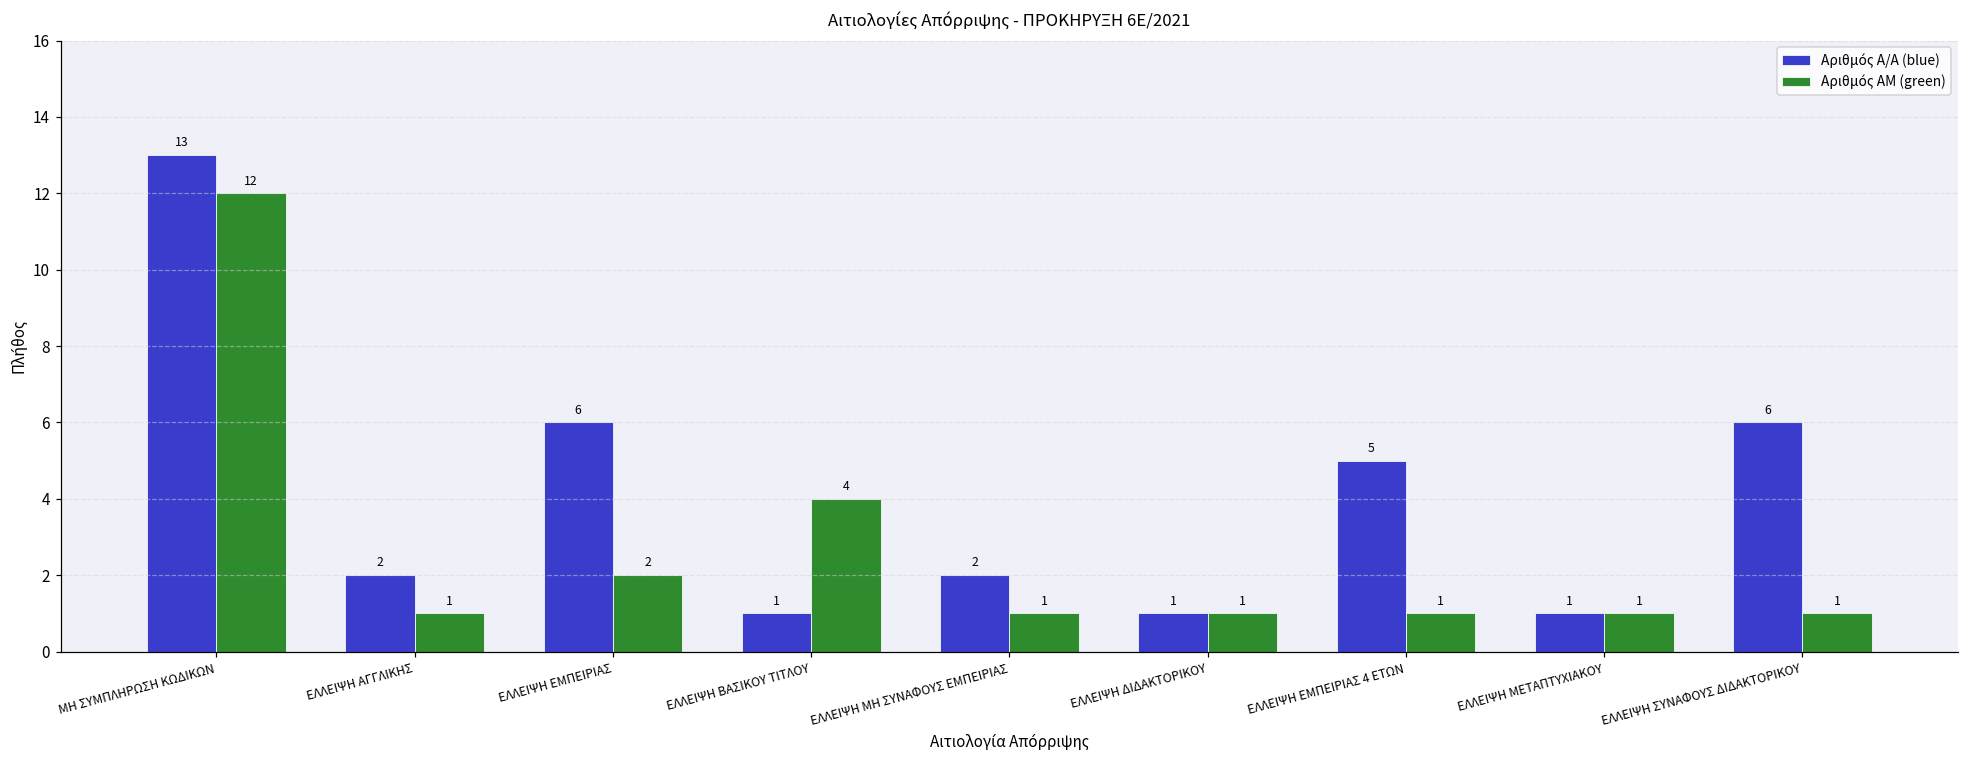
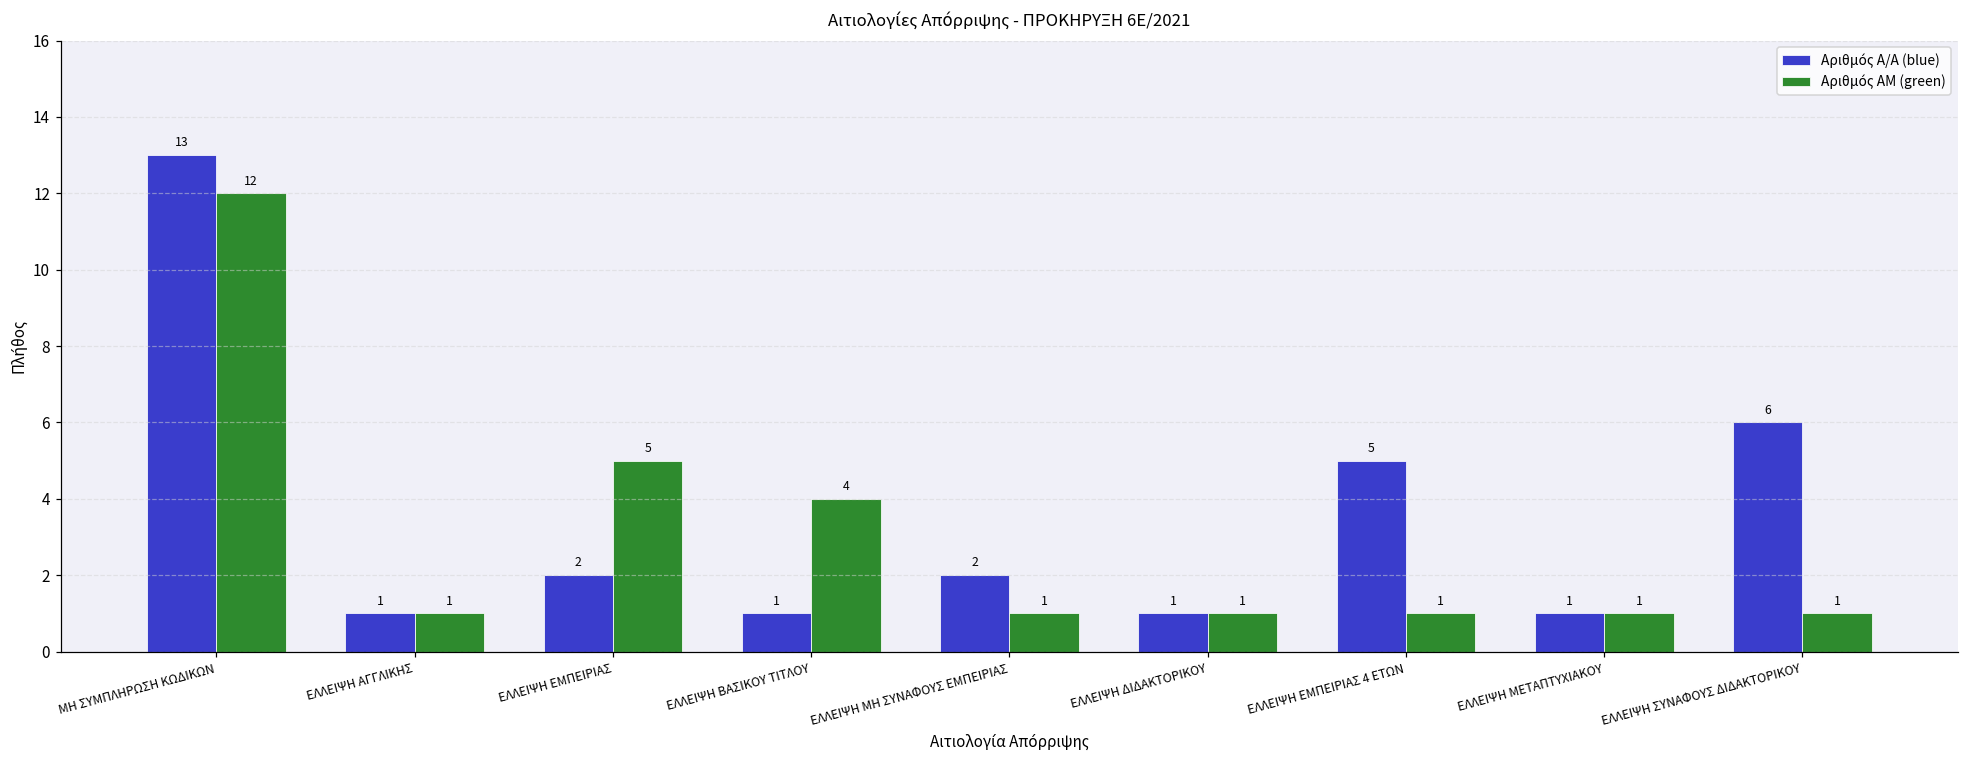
  {
    "Αριθμός Α/Α (blue)": {
      "ΜΗ ΣΥΜΠΛΗΡΩΣΗ ΚΩΔΙΚΩΝ": 13,
-     "ΕΛΛΕΙΨΗ ΑΓΓΛΙΚΗΣ": 2,
-     "ΕΛΛΕΙΨΗ ΕΜΠΕΙΡΙΑΣ": 6,
+     "ΕΛΛΕΙΨΗ ΑΓΓΛΙΚΗΣ": 1,
+     "ΕΛΛΕΙΨΗ ΕΜΠΕΙΡΙΑΣ": 2,
      "ΕΛΛΕΙΨΗ ΒΑΣΙΚΟΥ ΤΙΤΛΟΥ": 1,
      "ΕΛΛΕΙΨΗ ΜΗ ΣΥΝΑΦΟΥΣ ΕΜΠΕΙΡΙΑΣ": 2,
      "ΕΛΛΕΙΨΗ ΔΙΔΑΚΤΟΡΙΚΟΥ": 1,
      "ΕΛΛΕΙΨΗ ΕΜΠΕΙΡΙΑΣ 4 ΕΤΩΝ": 5,
      "ΕΛΛΕΙΨΗ ΜΕΤΑΠΤΥΧΙΑΚΟΥ": 1,
      "ΕΛΛΕΙΨΗ ΣΥΝΑΦΟΥΣ ΔΙΔΑΚΤΟΡΙΚΟΥ": 6
    },
    "Αριθμός ΑΜ (green)": {
      "ΜΗ ΣΥΜΠΛΗΡΩΣΗ ΚΩΔΙΚΩΝ": 12,
      "ΕΛΛΕΙΨΗ ΑΓΓΛΙΚΗΣ": 1,
-     "ΕΛΛΕΙΨΗ ΕΜΠΕΙΡΙΑΣ": 2,
+     "ΕΛΛΕΙΨΗ ΕΜΠΕΙΡΙΑΣ": 5,
      "ΕΛΛΕΙΨΗ ΒΑΣΙΚΟΥ ΤΙΤΛΟΥ": 4,
      "ΕΛΛΕΙΨΗ ΜΗ ΣΥΝΑΦΟΥΣ ΕΜΠΕΙΡΙΑΣ": 1,
      "ΕΛΛΕΙΨΗ ΔΙΔΑΚΤΟΡΙΚΟΥ": 1,
      "ΕΛΛΕΙΨΗ ΕΜΠΕΙΡΙΑΣ 4 ΕΤΩΝ": 1,
      "ΕΛΛΕΙΨΗ ΜΕΤΑΠΤΥΧΙΑΚΟΥ": 1,
      "ΕΛΛΕΙΨΗ ΣΥΝΑΦΟΥΣ ΔΙΔΑΚΤΟΡΙΚΟΥ": 1
    }
  }
